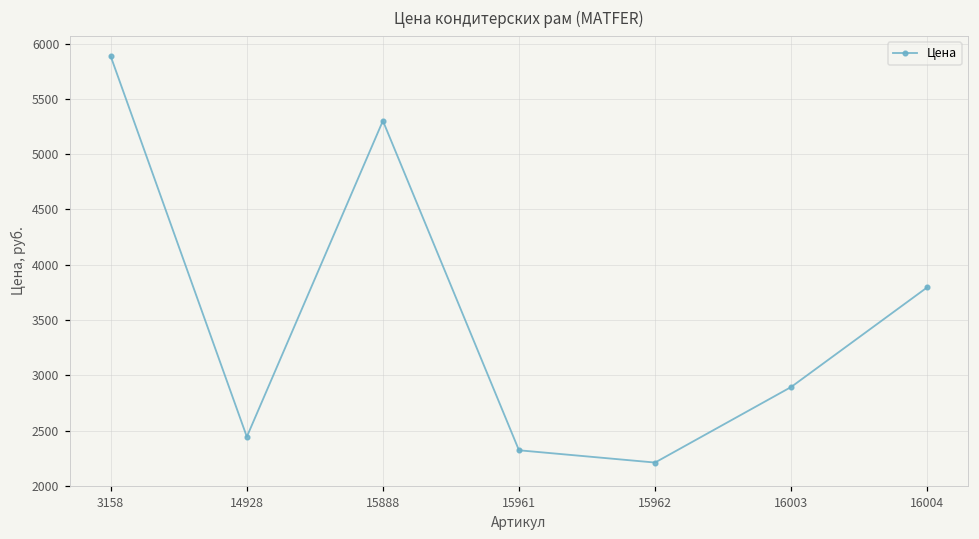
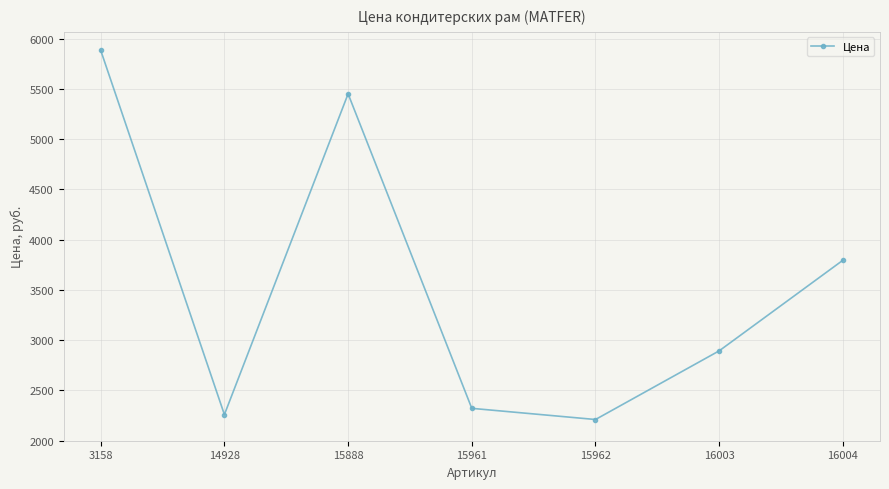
  {
    "3158": 5880,
-   "14928": 2440,
-   "15888": 5300,
+   "14928": 2260,
+   "15888": 5450,
    "15961": 2320,
    "15962": 2210,
    "16003": 2890,
    "16004": 3800
  }
